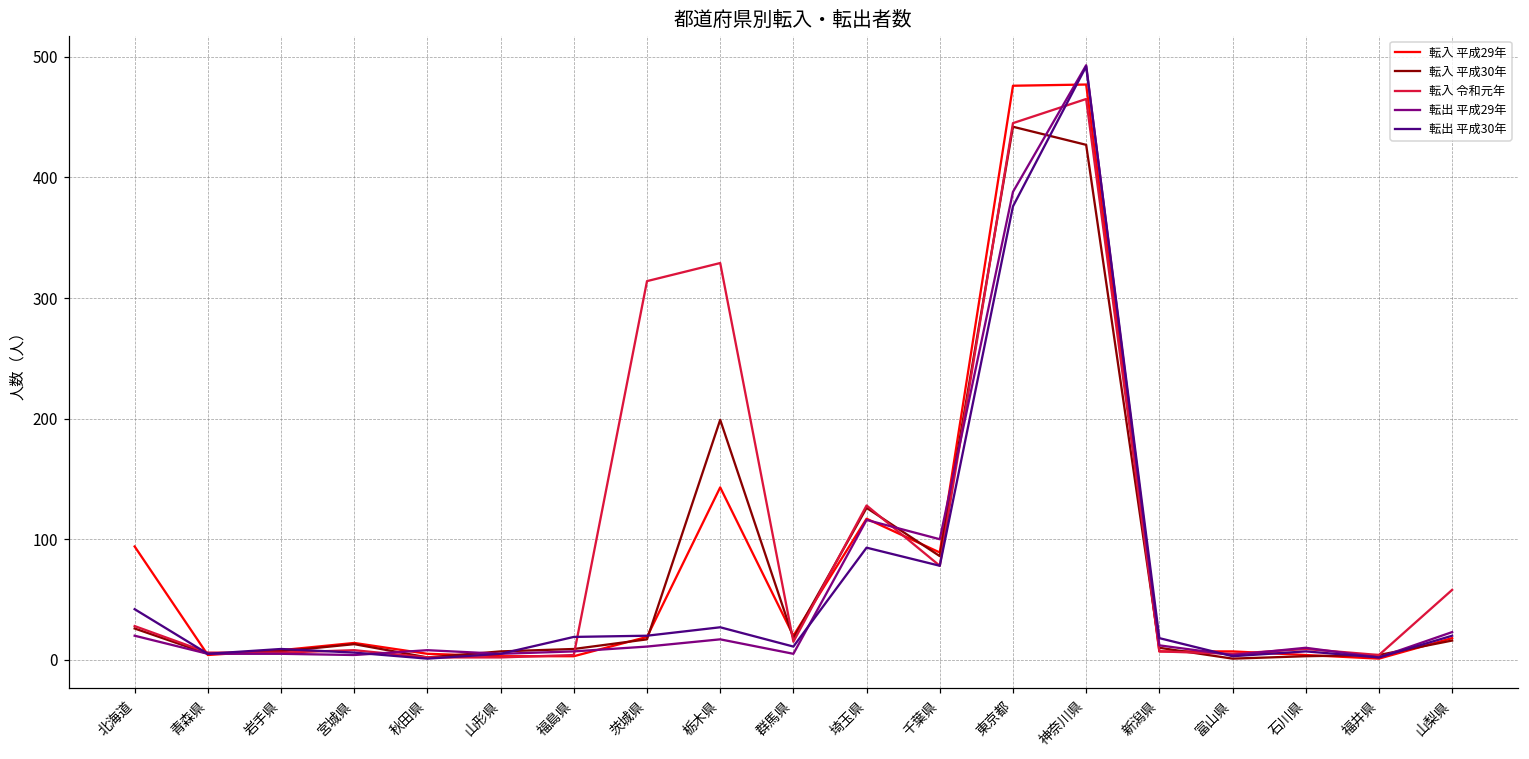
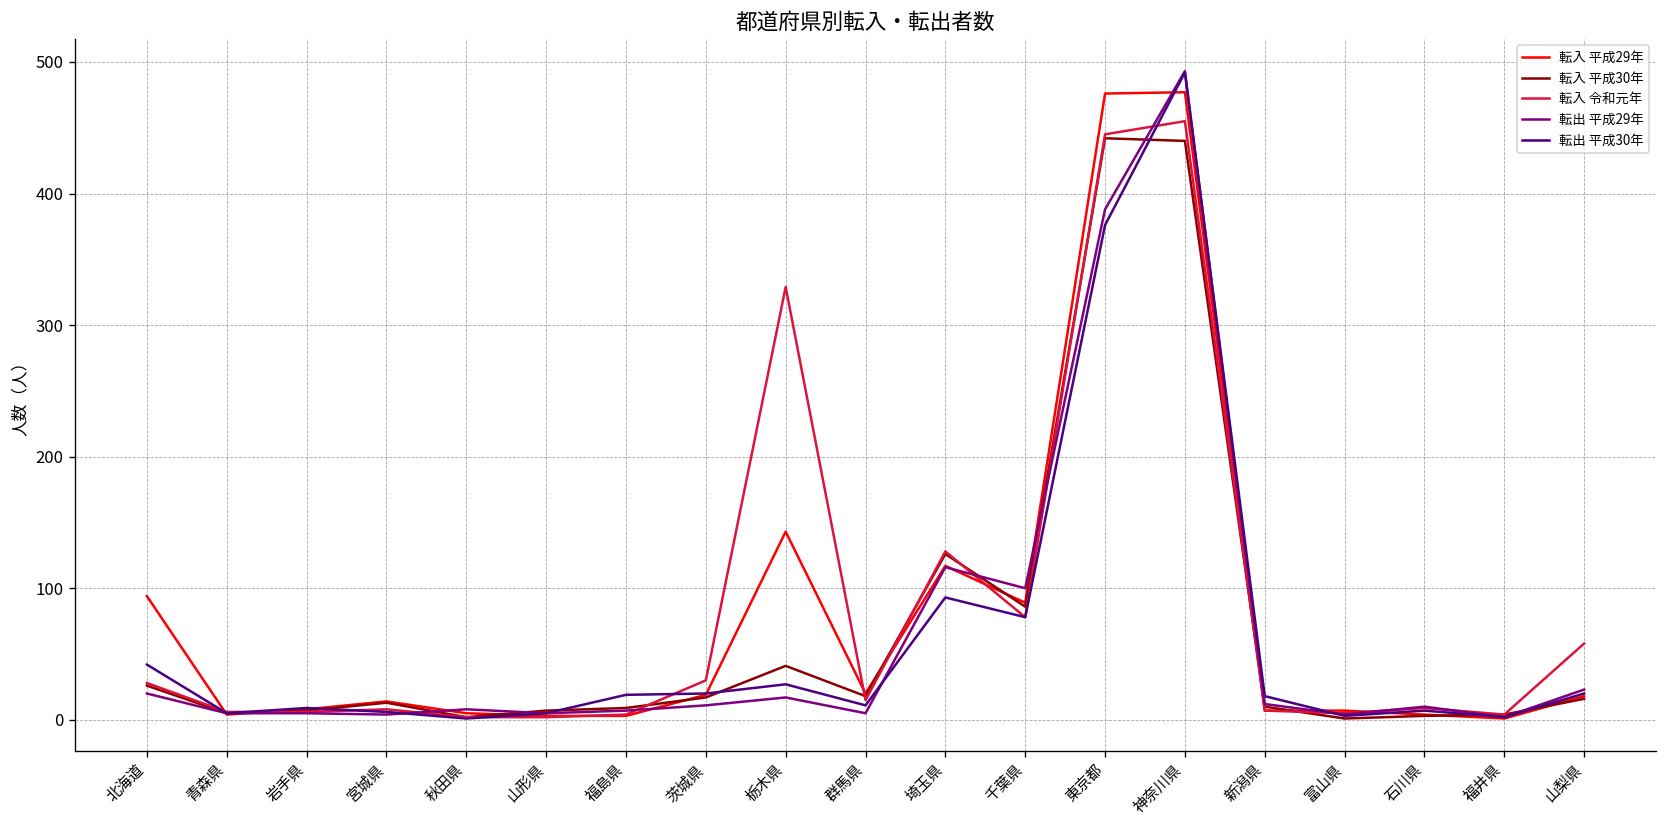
  {
    "転入 平成29年": {
      "北海道": 94,
      "秋田県": 5,
      "栃木県": 143,
      "千葉県": 89,
      "東京都": 476,
      "神奈川県": 477
    },
    "転入 平成30年": {
-     "栃木県": 199,
+     "栃木県": 41,
      "千葉県": 86,
      "東京都": 442,
-     "神奈川県": 427
+     "神奈川県": 440
    },
    "転入 令和元年": {
-     "茨城県": 314,
+     "茨城県": 30,
      "栃木県": 329,
      "群馬県": 15,
      "東京都": 445,
-     "神奈川県": 465,
+     "神奈川県": 455,
      "山梨県": 58
    }
  }
